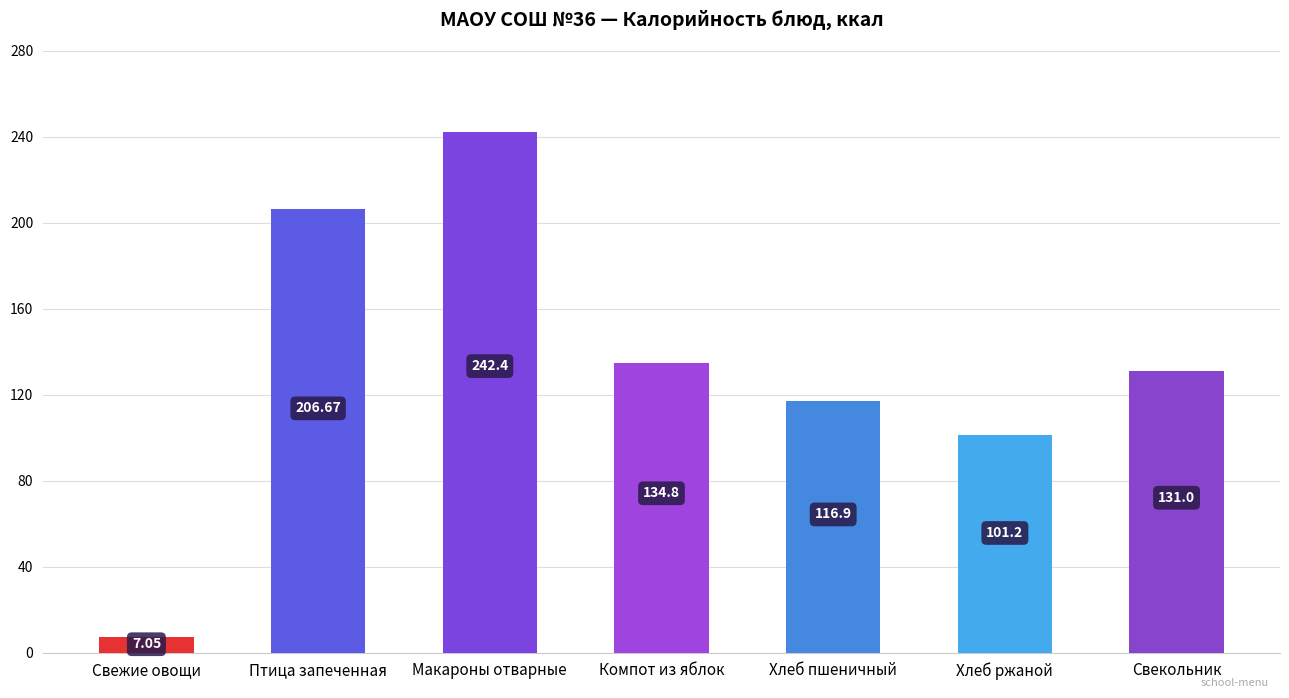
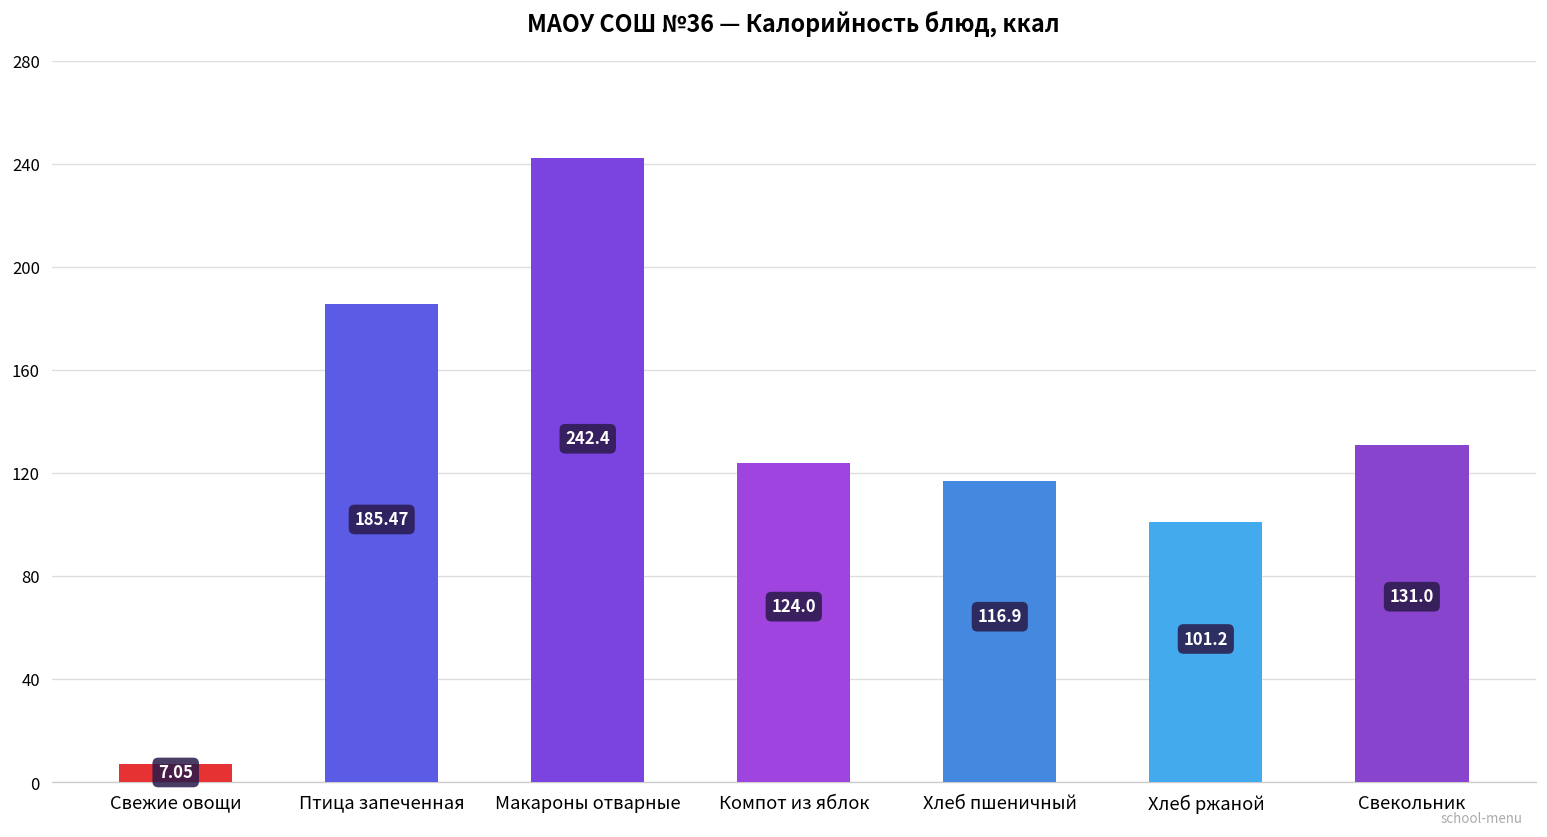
  {
-   "Птица запеченная": 206.67,
-   "Компот из яблок": 134.8
+   "Птица запеченная": 185.47,
+   "Компот из яблок": 124.0
  }
